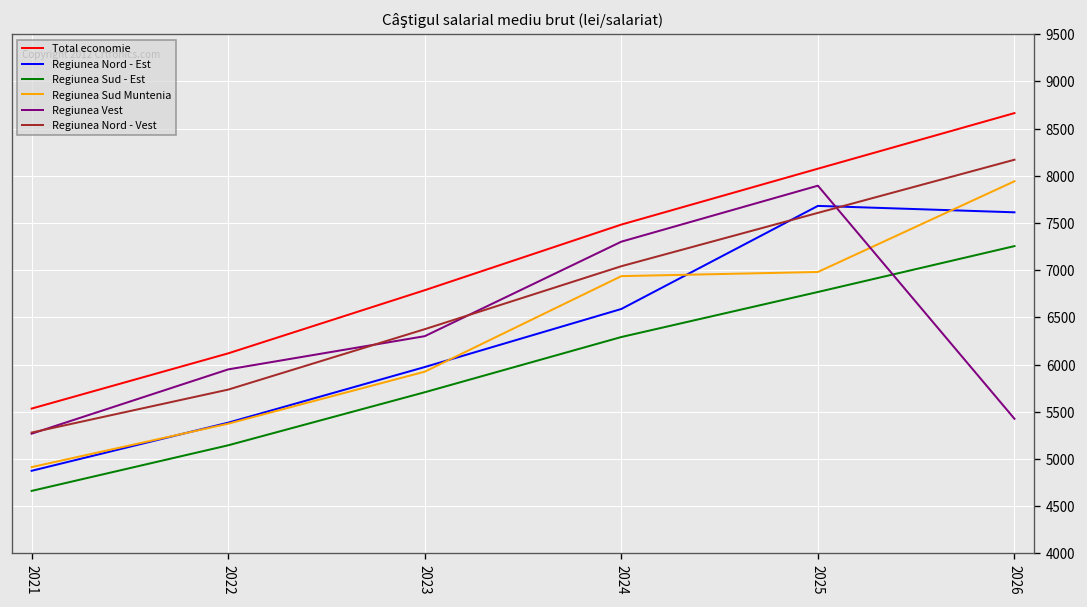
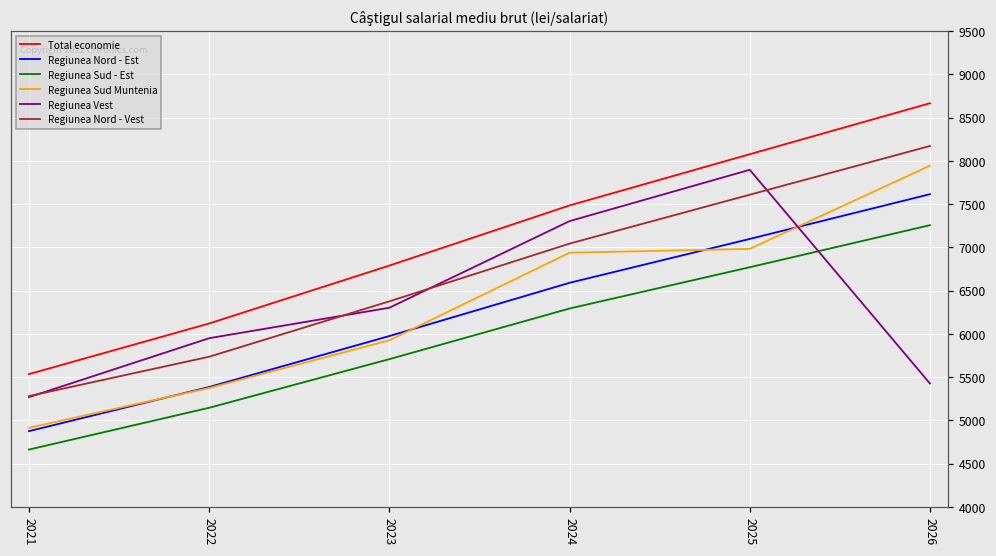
  {
    "Total economie": {
      "2021": 5500,
      "2022": 6100,
      "2023": 6800,
      "2024": 7500,
      "2025": 8100,
      "2026": 8700
    },
    "Regiunea Nord - Est": {
      "2021": 4900,
      "2023": 6000,
      "2024": 6600,
-     "2025": 7700,
+     "2025": 7100,
      "2026": 7600
    },
    "Regiunea Sud - Est": {
      "2021": 4700,
      "2022": 5100,
      "2023": 5700,
      "2024": 6300,
      "2025": 6800,
      "2026": 7300
    },
    "Regiunea Sud Muntenia": {
      "2021": 4900,
      "2023": 5900,
      "2024": 6900,
      "2025": 7000,
      "2026": 7900
    },
    "Regiunea Vest": {
      "2022": 6000,
      "2023": 6300,
      "2024": 7300,
      "2025": 7900,
      "2026": 5400
    },
    "Regiunea Nord - Vest": {
      "2022": 5700,
      "2023": 6400,
      "2024": 7000,
      "2025": 7600,
      "2026": 8200
    }
  }
